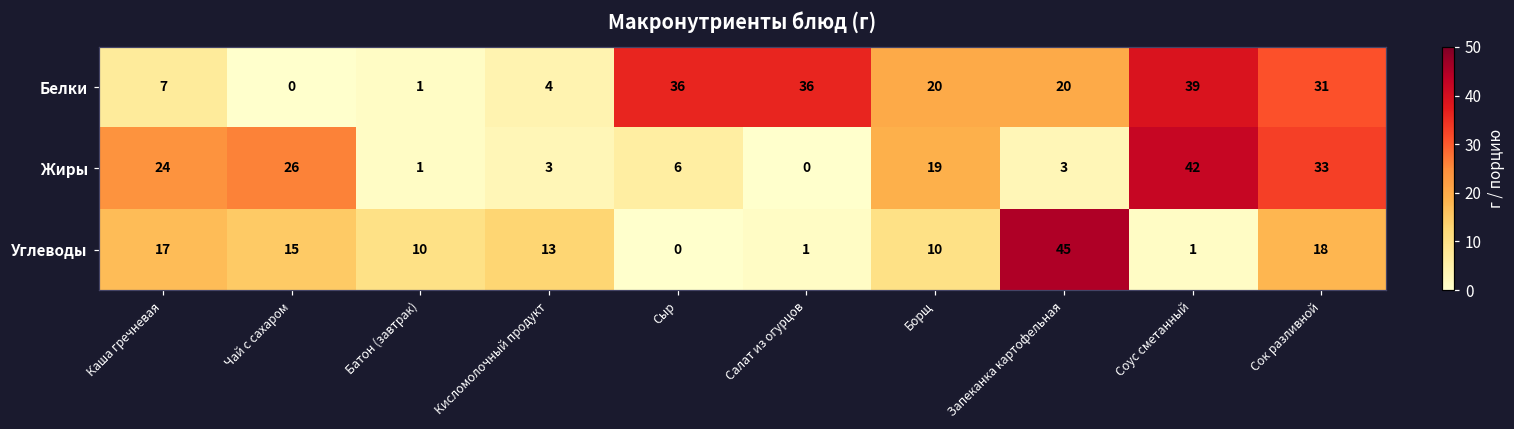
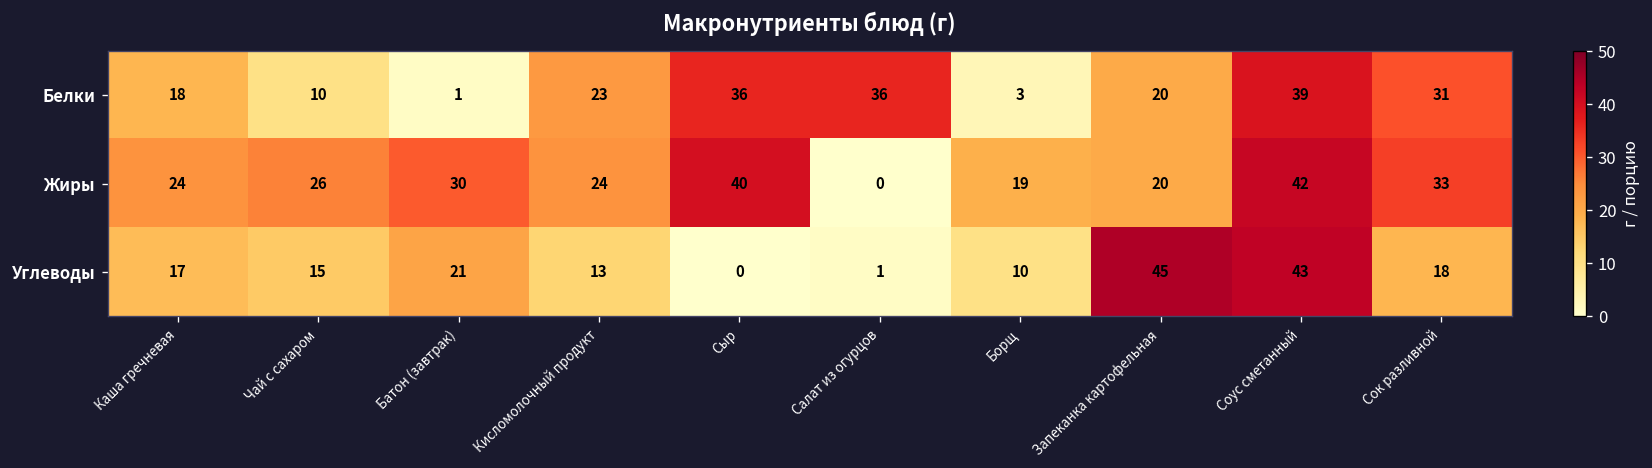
  {
    "Белки": {
-     "Каша гречневая": 7,
-     "Чай с сахаром": 0,
+     "Каша гречневая": 18,
+     "Чай с сахаром": 10,
      "Батон (завтрак)": 1,
-     "Кисломолочный продукт": 4,
+     "Кисломолочный продукт": 23,
      "Сыр": 36,
      "Салат из огурцов": 36,
-     "Борщ": 20,
+     "Борщ": 3,
      "Запеканка картофельная": 20,
      "Соус сметанный": 39,
      "Сок разливной": 31
    },
    "Жиры": {
      "Каша гречневая": 24,
      "Чай с сахаром": 26,
-     "Батон (завтрак)": 1,
-     "Кисломолочный продукт": 3,
-     "Сыр": 6,
+     "Батон (завтрак)": 30,
+     "Кисломолочный продукт": 24,
+     "Сыр": 40,
      "Салат из огурцов": 0,
      "Борщ": 19,
-     "Запеканка картофельная": 3,
+     "Запеканка картофельная": 20,
      "Соус сметанный": 42,
      "Сок разливной": 33
    },
    "Углеводы": {
      "Каша гречневая": 17,
      "Чай с сахаром": 15,
-     "Батон (завтрак)": 10,
+     "Батон (завтрак)": 21,
      "Кисломолочный продукт": 13,
      "Сыр": 0,
      "Салат из огурцов": 1,
      "Борщ": 10,
      "Запеканка картофельная": 45,
-     "Соус сметанный": 1,
+     "Соус сметанный": 43,
      "Сок разливной": 18
    }
  }
